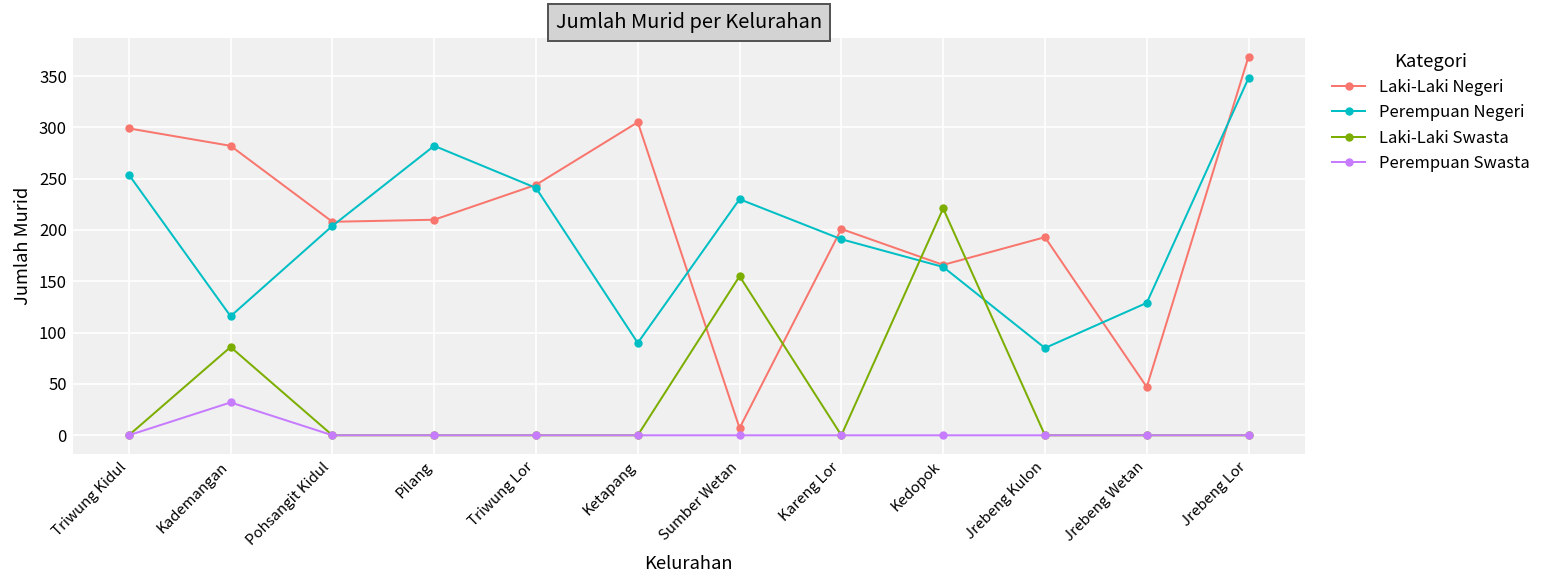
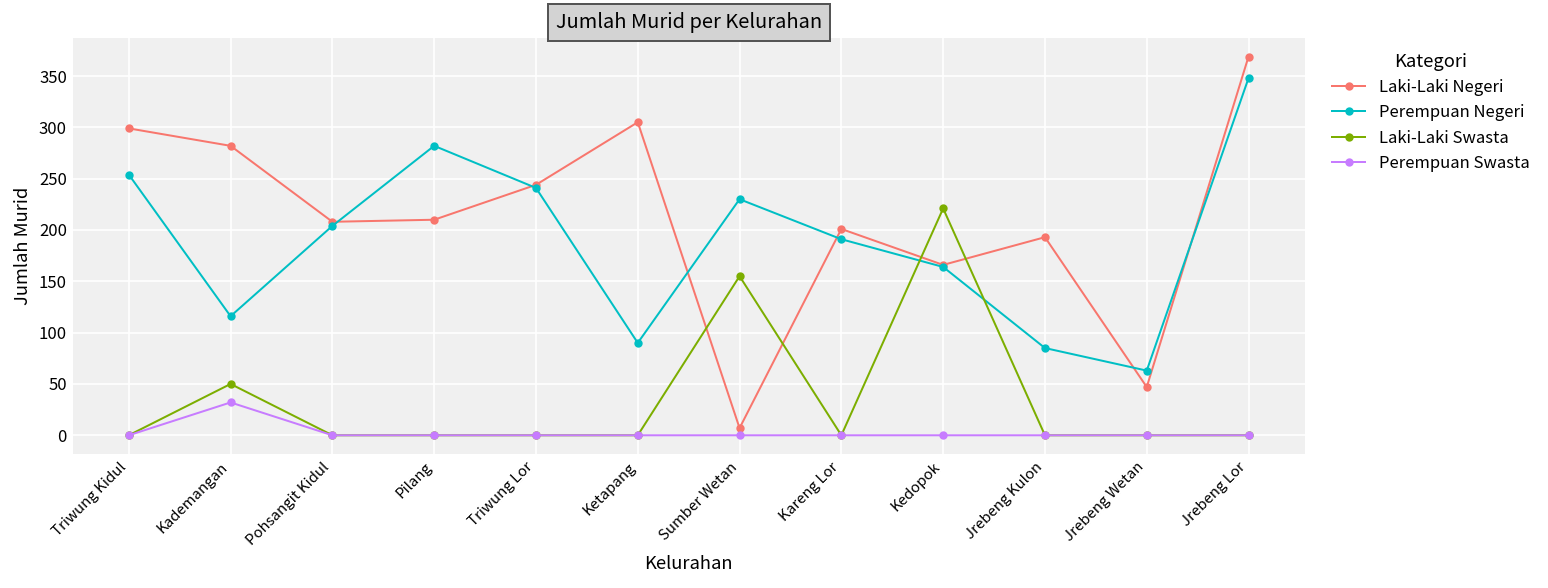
  {
    "Laki-Laki Negeri": {
      "Triwung Kidul": 300,
      "Kademangan": 280,
      "Pohsangit Kidul": 210,
      "Pilang": 210,
      "Triwung Lor": 240,
      "Ketapang": 310,
      "Sumber Wetan": 10,
      "Kareng Lor": 200,
      "Jrebeng Kulon": 190,
      "Jrebeng Wetan": 50,
      "Jrebeng Lor": 370
    },
    "Perempuan Negeri": {
      "Triwung Kidul": 250,
      "Kademangan": 120,
      "Pohsangit Kidul": 200,
      "Pilang": 280,
      "Triwung Lor": 240,
      "Ketapang": 90,
      "Sumber Wetan": 230,
      "Kareng Lor": 190,
      "Jrebeng Kulon": 90,
-     "Jrebeng Wetan": 130,
+     "Jrebeng Wetan": 60,
      "Jrebeng Lor": 350
    },
    "Laki-Laki Swasta": {
-     "Kademangan": 90,
+     "Kademangan": 50,
      "Sumber Wetan": 160,
      "Kedopok": 220
    },
    "Perempuan Swasta": {
      "Kademangan": 30,
      "Sumber Wetan": 0,
      "Kedopok": 0
    }
  }
